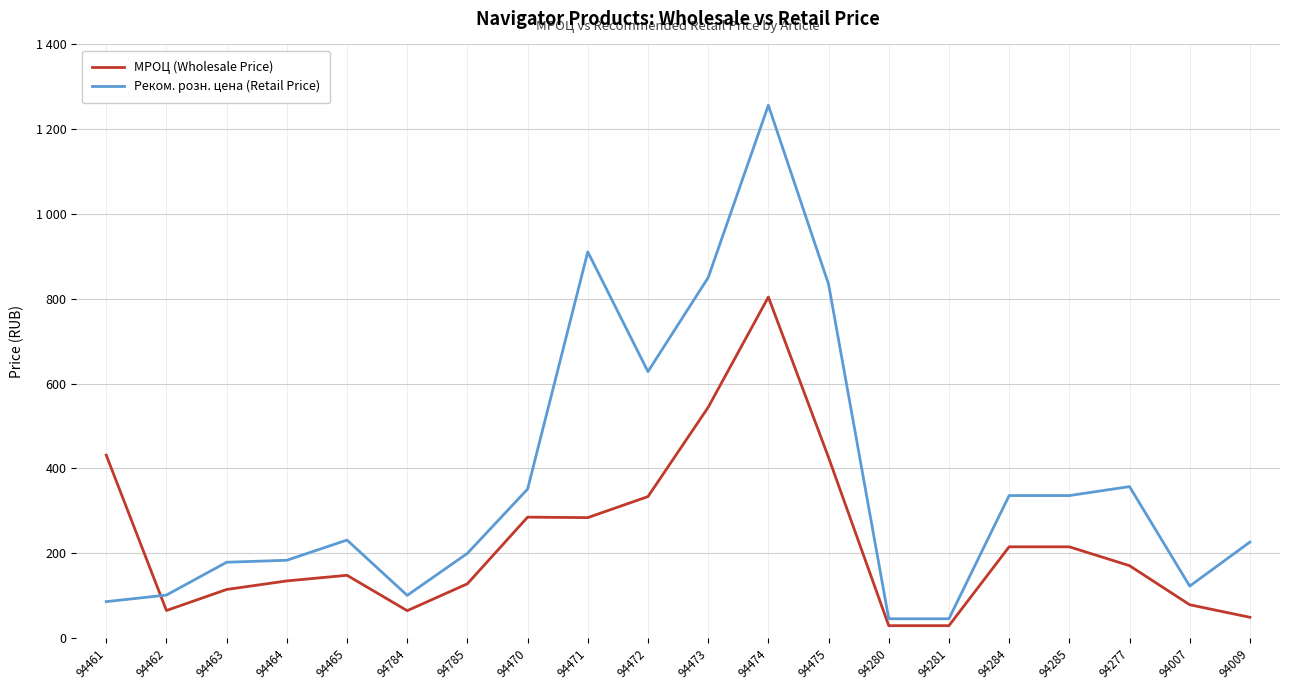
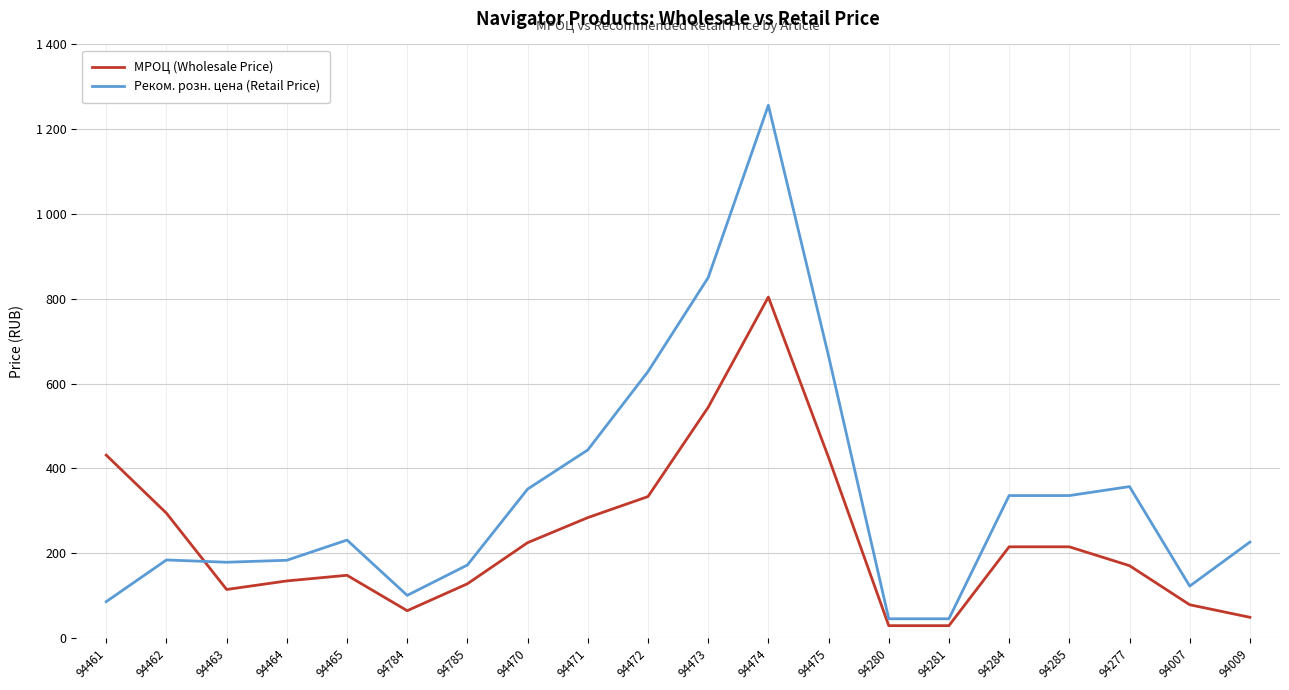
  {
    "МРОЦ (Wholesale Price)": {
      "94461": 430,
-     "94462": 60,
+     "94462": 290,
      "94463": 110,
      "94464": 130,
      "94465": 150,
      "94784": 60,
      "94785": 130,
-     "94470": 280,
+     "94470": 220,
      "94471": 280,
      "94472": 330,
      "94473": 540,
      "94474": 800,
      "94475": 430,
      "94280": 30,
      "94281": 30,
      "94284": 210,
      "94285": 210,
      "94277": 170,
      "94007": 80,
      "94009": 50
    },
    "Реком. розн. цена (Retail Price)": {
      "94461": 90,
-     "94462": 100,
+     "94462": 180,
      "94463": 180,
      "94464": 180,
      "94465": 230,
      "94784": 100,
-     "94785": 200,
+     "94785": 170,
      "94470": 350,
-     "94471": 910,
+     "94471": 440,
      "94472": 630,
      "94473": 850,
      "94474": 1260,
-     "94475": 830,
+     "94475": 670,
      "94280": 50,
      "94281": 50,
      "94284": 340,
      "94285": 340,
      "94277": 360,
      "94007": 120,
      "94009": 230
    }
  }
